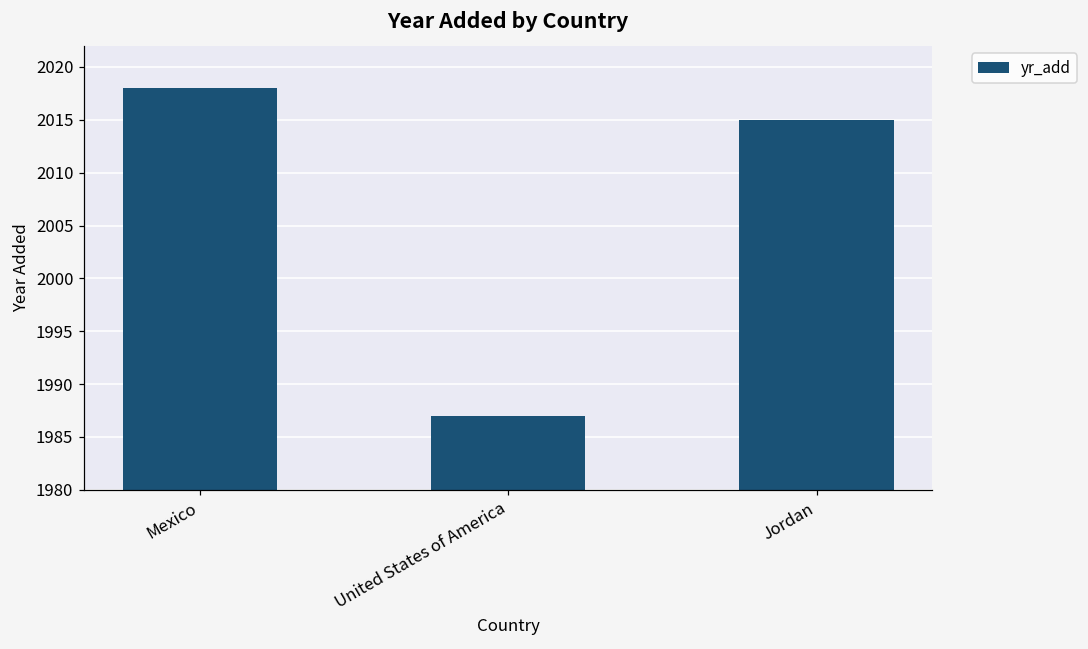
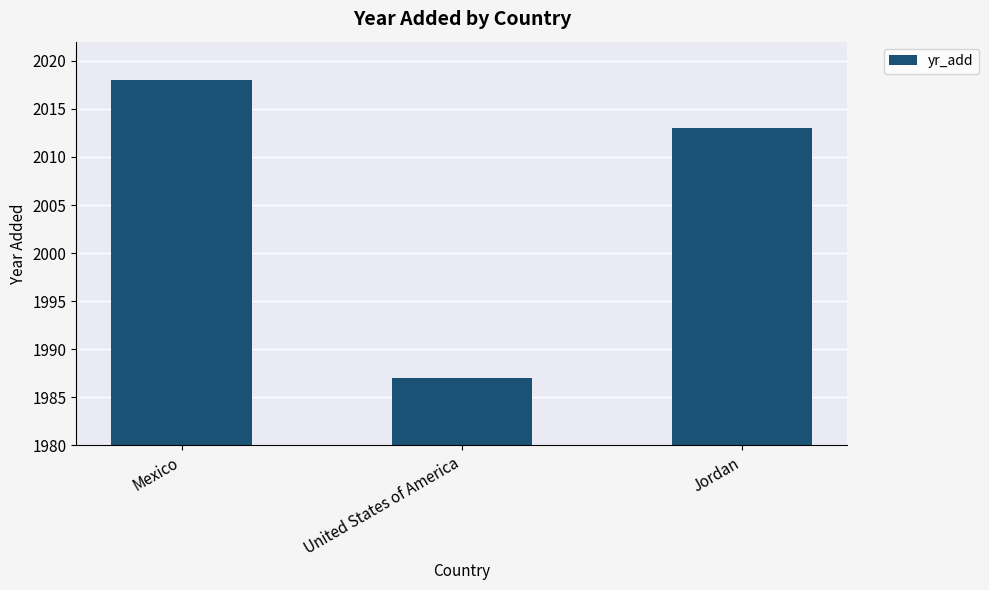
  {
    "Mexico": 2018,
    "United States of America": 1987,
-   "Jordan": 2015
+   "Jordan": 2013
  }
